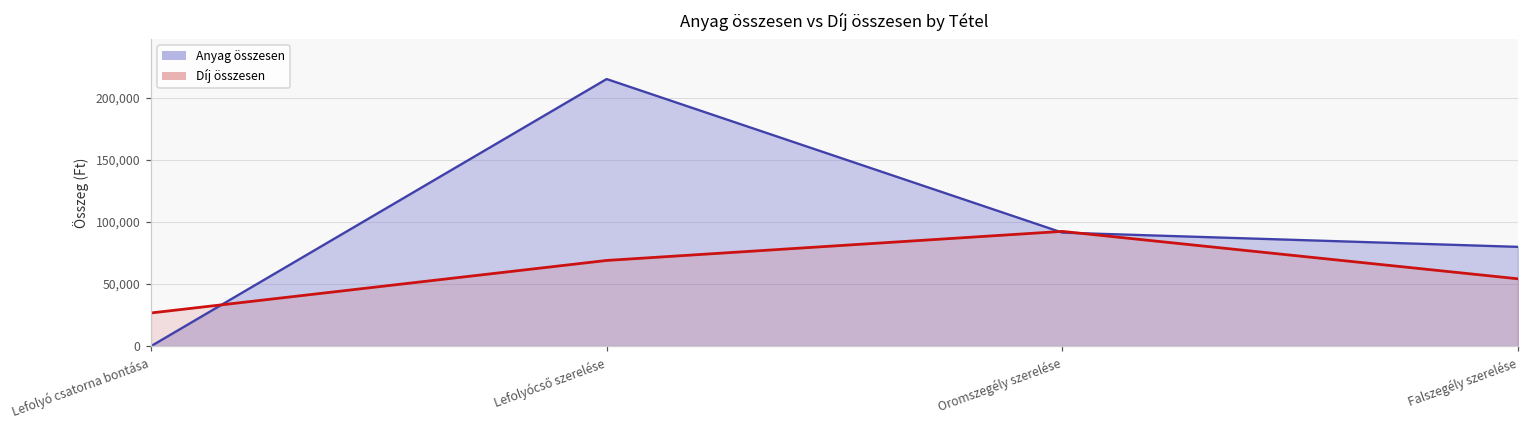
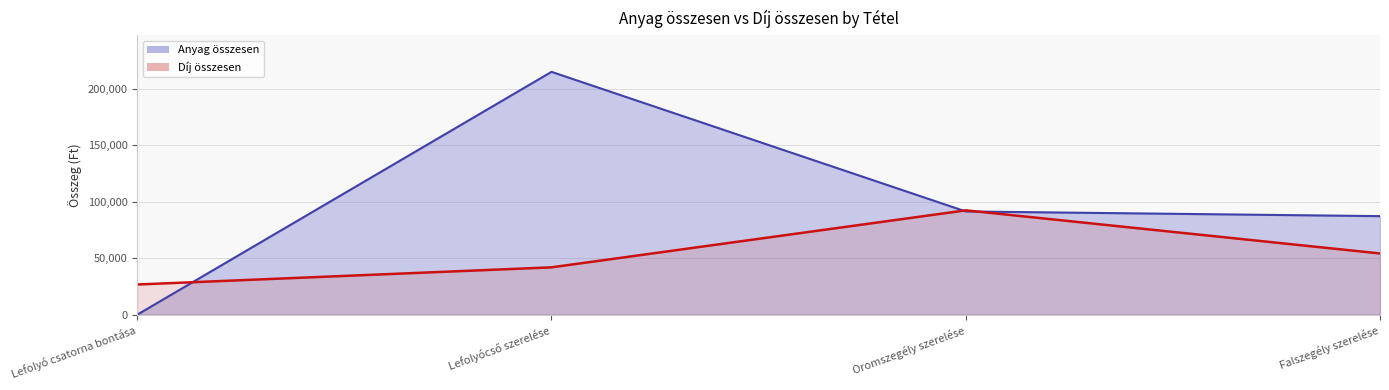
  {
    "Anyag összesen": {
      "Lefolyó csatorna bontása": "0",
      "Lefolyócső szerelése": "215,000",
-     "Falszegély szerelése": "80,000"
+     "Falszegély szerelése": "87,000"
    },
    "Díj összesen": {
      "Lefolyó csatorna bontása": "27,000",
-     "Lefolyócső szerelése": "69,000",
+     "Lefolyócső szerelése": "42,000",
      "Falszegély szerelése": "54,000"
    }
  }
